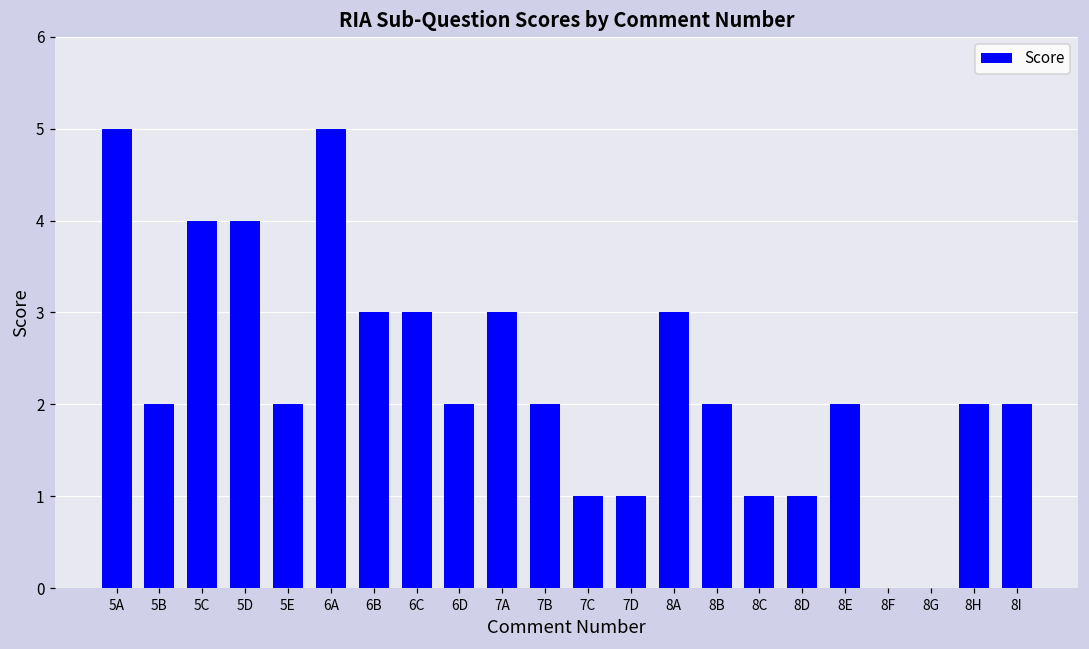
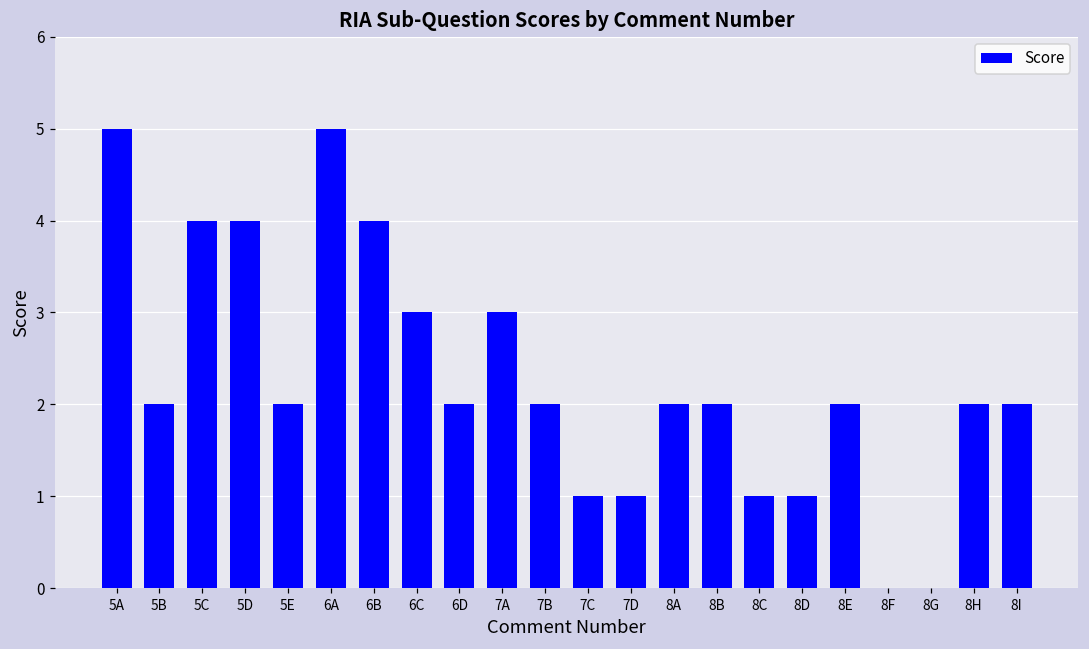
  {
    "5A": 5,
    "5B": 2,
    "5C": 4,
    "5D": 4,
    "5E": 2,
    "6A": 5,
-   "6B": 3,
+   "6B": 4,
    "6C": 3,
    "6D": 2,
    "7A": 3,
    "7B": 2,
    "7C": 1,
    "7D": 1,
-   "8A": 3,
+   "8A": 2,
    "8B": 2,
    "8C": 1,
    "8D": 1,
    "8E": 2,
    "8F": 0,
    "8G": 0,
    "8H": 2,
    "8I": 2
  }
